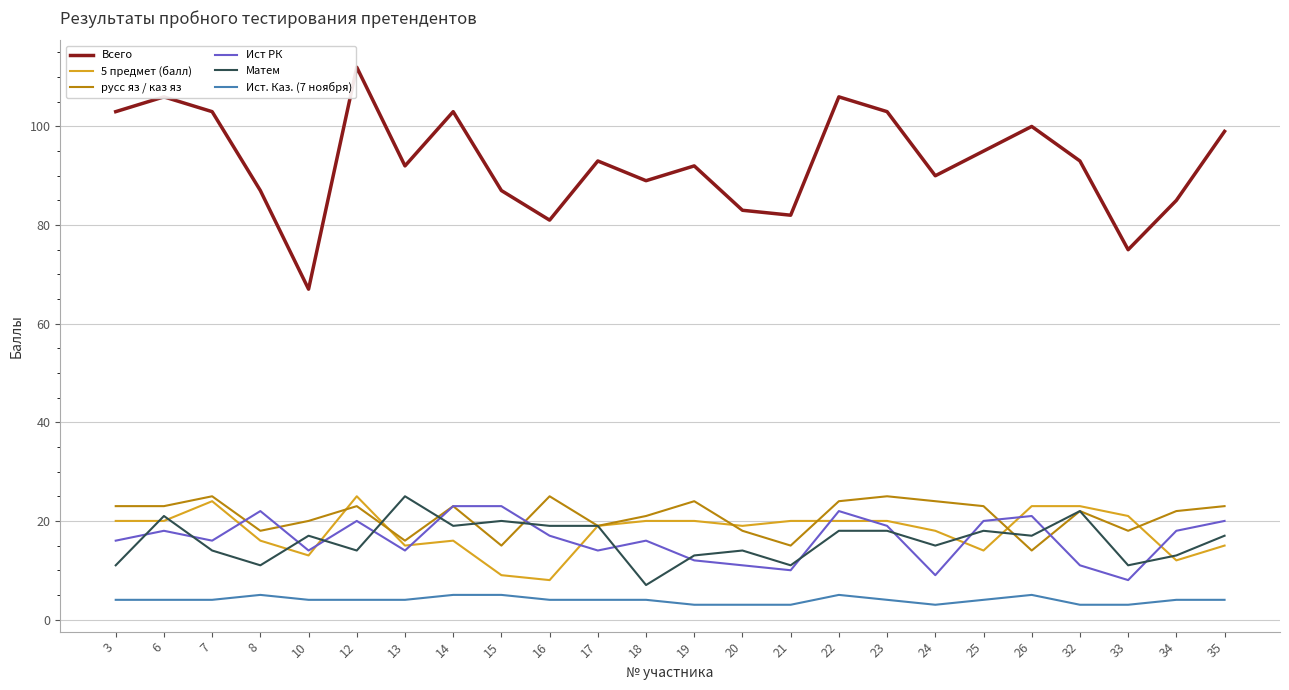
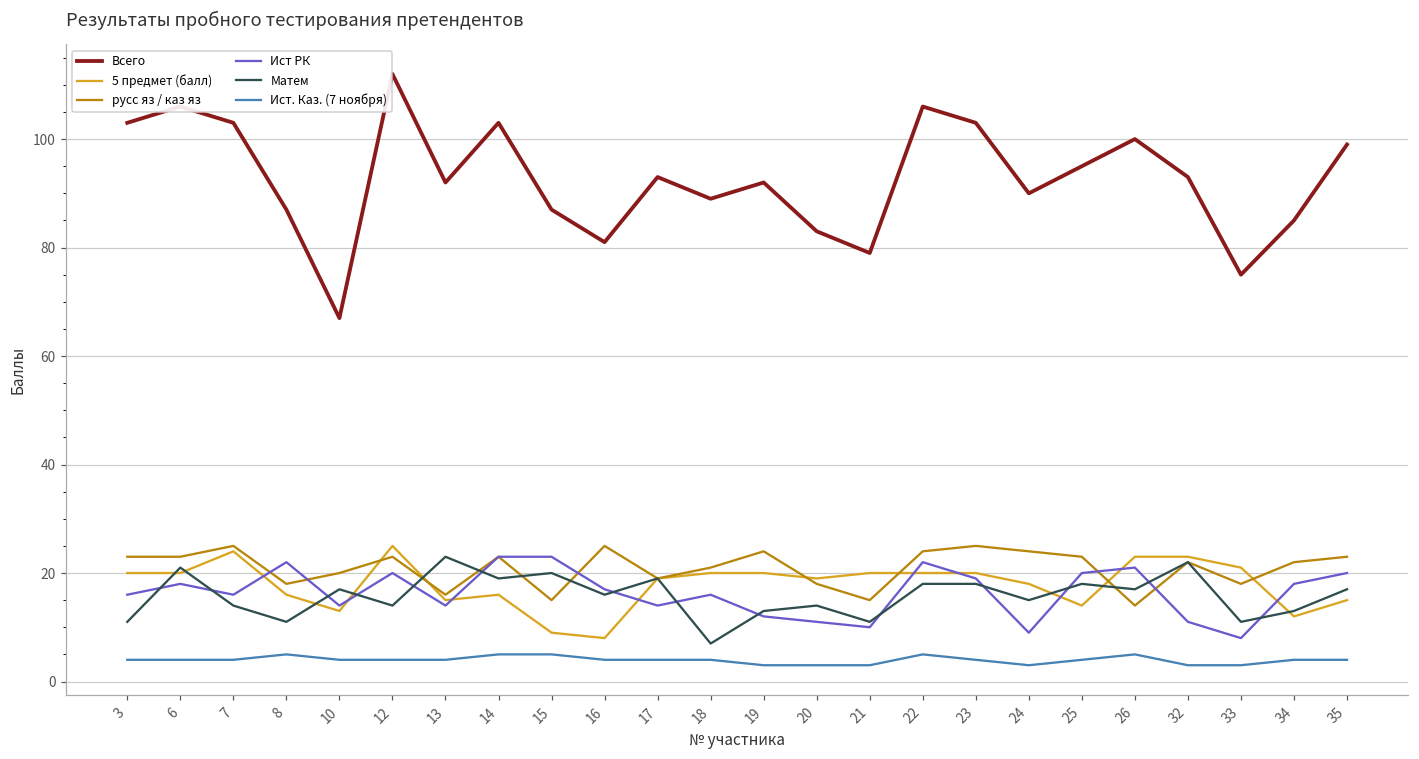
  {
    "Всего": {
      "3": 103,
      "7": 103,
      "8": 87,
      "10": 67,
      "12": 112,
      "13": 92,
      "14": 103,
      "15": 87,
      "16": 81,
      "17": 93,
      "18": 89,
      "19": 92,
      "20": 83,
-     "21": 82,
+     "21": 79,
      "22": 106,
      "23": 103,
      "24": 90,
      "25": 95,
      "26": 100,
      "32": 93,
      "33": 75,
      "34": 85,
      "35": 99
    },
    "Матем": {
      "3": 11,
      "6": 21,
      "7": 14,
      "8": 11,
      "10": 17,
      "12": 14,
-     "13": 25,
+     "13": 23,
      "14": 19,
      "15": 20,
-     "16": 19,
+     "16": 16,
      "18": 7,
      "19": 13,
      "20": 14,
      "21": 11,
      "22": 18,
      "23": 18,
      "24": 15,
      "25": 18,
      "26": 17,
      "33": 11,
      "34": 13,
      "35": 17
    }
  }
